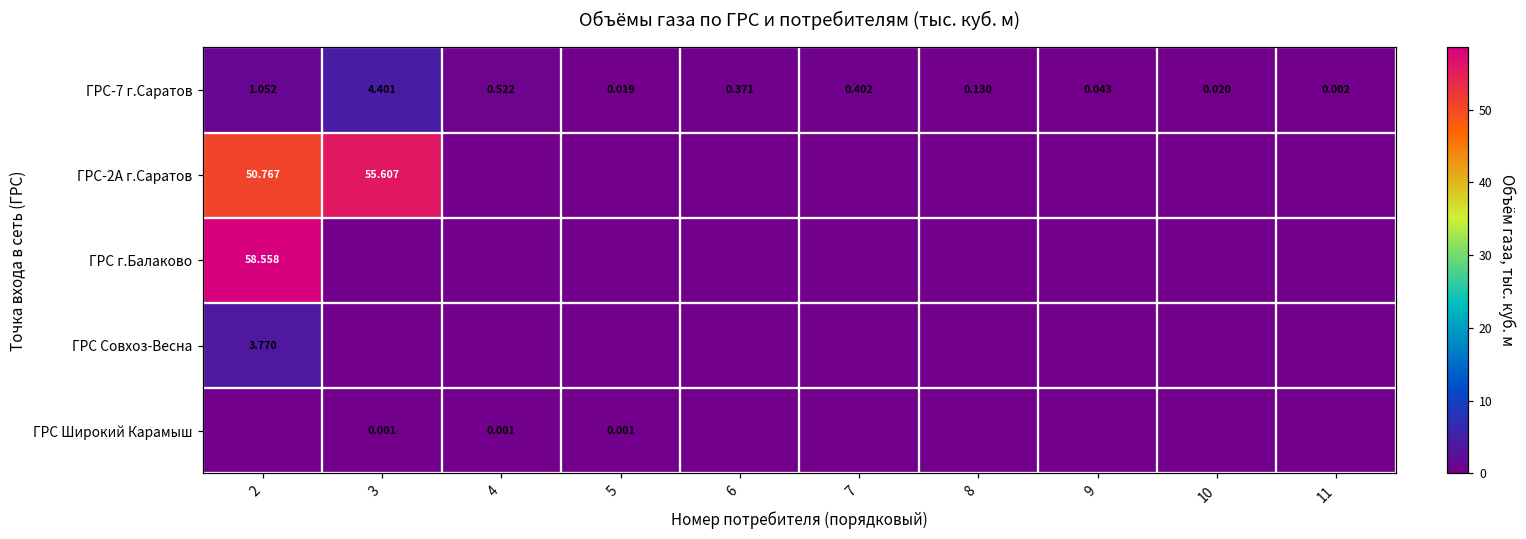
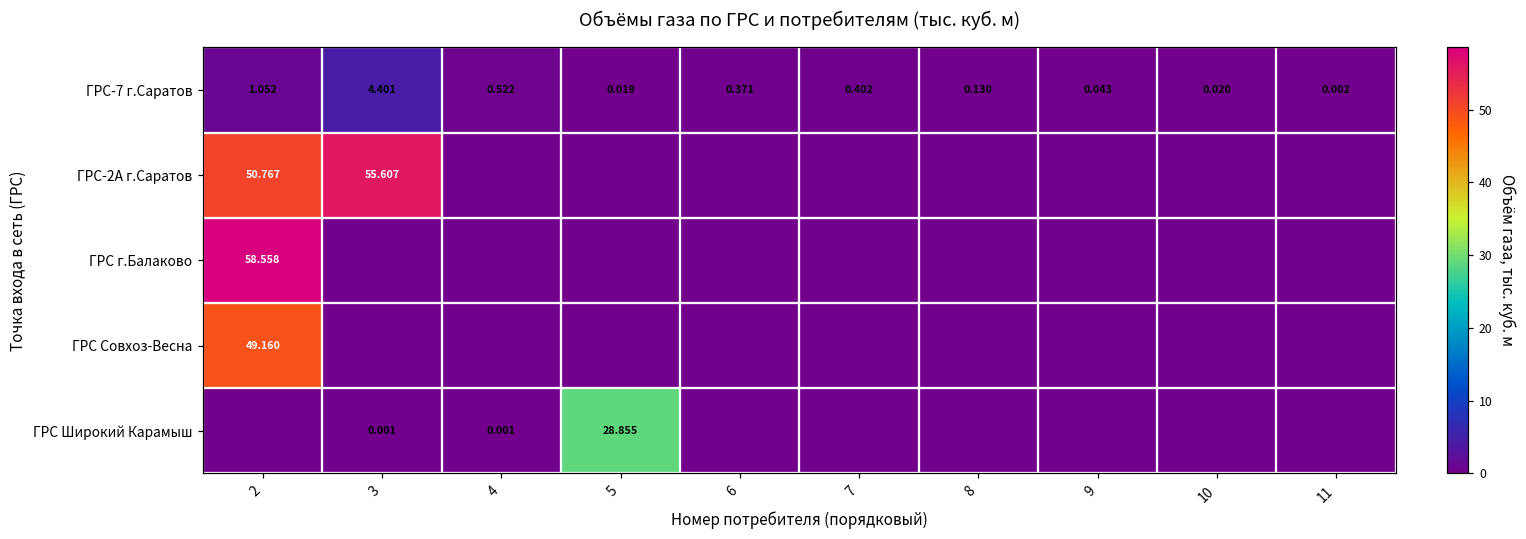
  {
    "ГРС-7 г.Саратов": {
      "2": 1.052,
      "3": 4.401,
      "4": 0.522,
      "5": 0.019,
      "6": 0.371,
      "7": 0.402,
      "8": 0.130,
      "9": 0.043,
      "10": 0.020,
      "11": 0.002
    },
    "ГРС-2А г.Саратов": {
      "2": 50.767,
      "3": 55.607
    },
    "ГРС г.Балаково": {
      "2": 58.558
    },
    "ГРС Совхоз-Весна": {
-     "2": 3.770
+     "2": 49.160
    },
    "ГРС Широкий Карамыш": {
      "3": 0.001,
      "4": 0.001,
-     "5": 0.001
+     "5": 28.855
    }
  }
